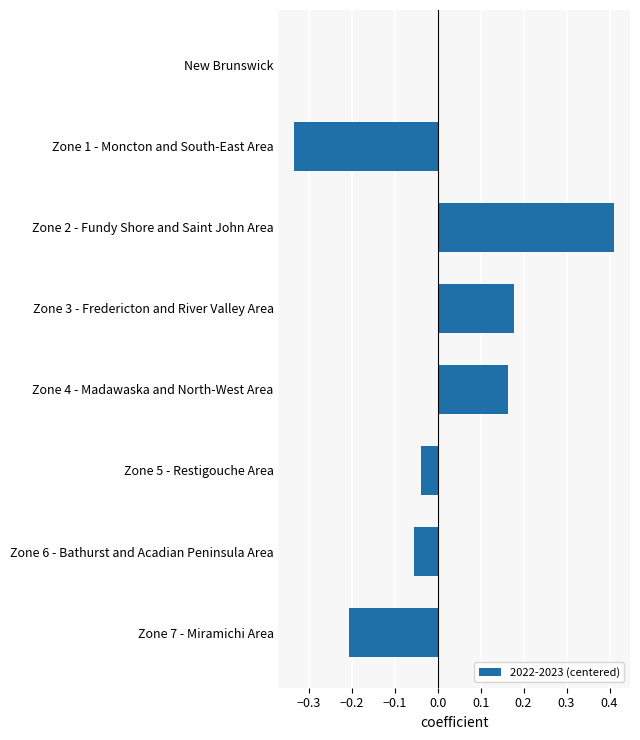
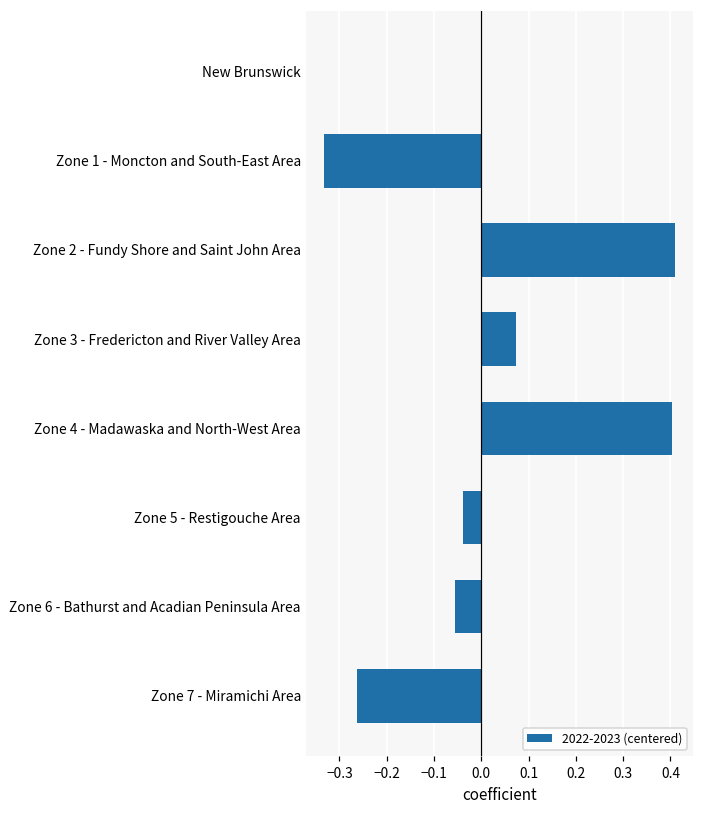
  {
    "New Brunswick": 0.00,
    "Zone 1 - Moncton and South-East Area": -0.33,
    "Zone 2 - Fundy Shore and Saint John Area": 0.41,
-   "Zone 3 - Fredericton and River Valley Area": 0.18,
-   "Zone 4 - Madawaska and North-West Area": 0.16,
+   "Zone 3 - Fredericton and River Valley Area": 0.07,
+   "Zone 4 - Madawaska and North-West Area": 0.40,
    "Zone 5 - Restigouche Area": -0.04,
    "Zone 6 - Bathurst and Acadian Peninsula Area": -0.05,
-   "Zone 7 - Miramichi Area": -0.21
+   "Zone 7 - Miramichi Area": -0.26
  }
